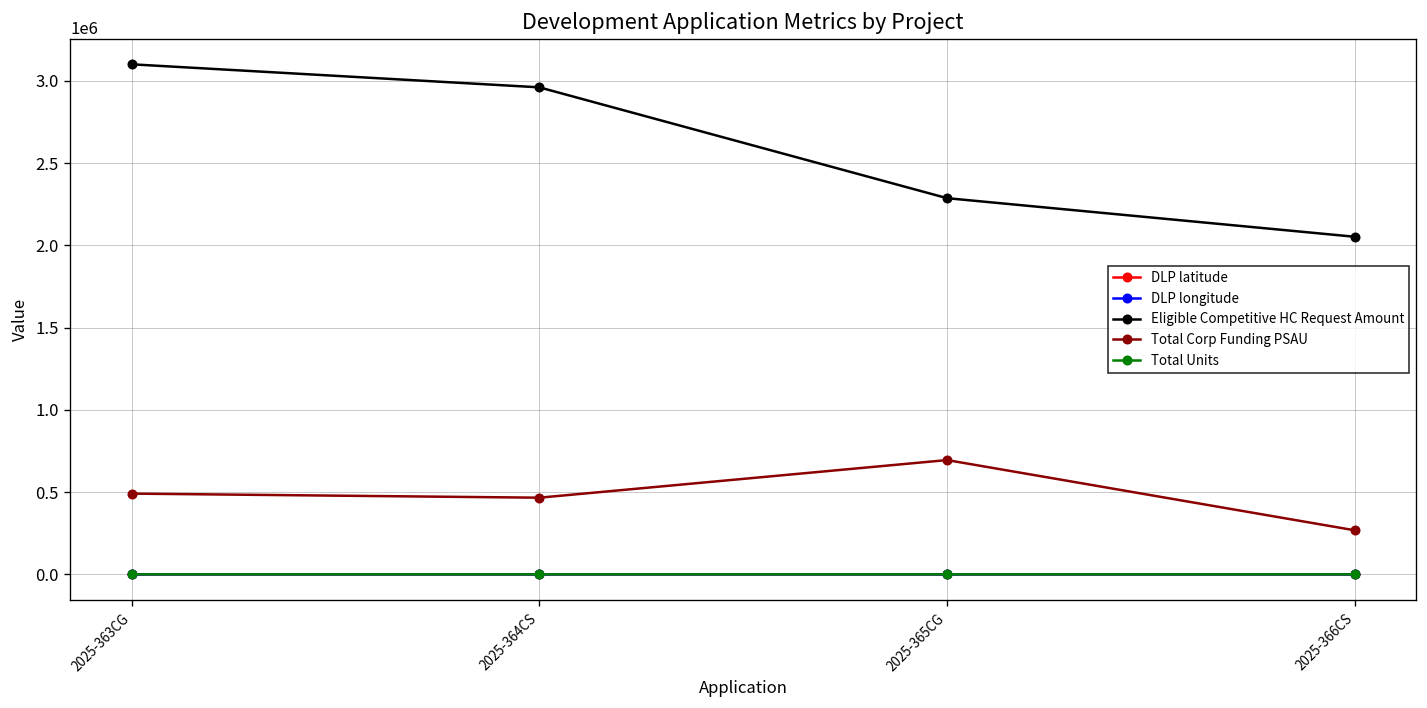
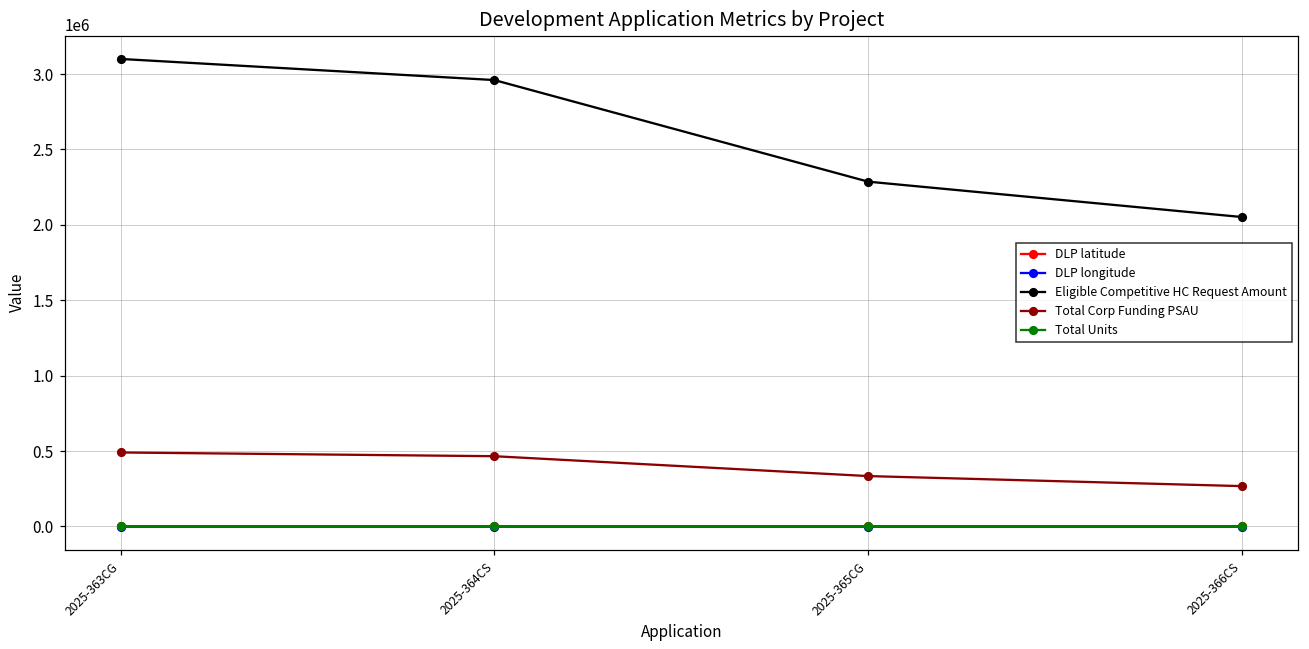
  {
    "Total Units": {
      "2025-363CG": 0,
      "2025-364CS": 0,
      "2025-365CG": 0,
      "2025-366CS": 0
    },
    "Eligible Competitive HC Request Amount": {
      "2025-363CG": 3100000,
      "2025-364CS": 2960000,
      "2025-365CG": 2290000,
      "2025-366CS": 2050000
    },
    "Total Corp Funding PSAU": {
      "2025-363CG": 490000,
      "2025-364CS": 470000,
-     "2025-365CG": 690000,
+     "2025-365CG": 330000,
      "2025-366CS": 270000
    }
  }
